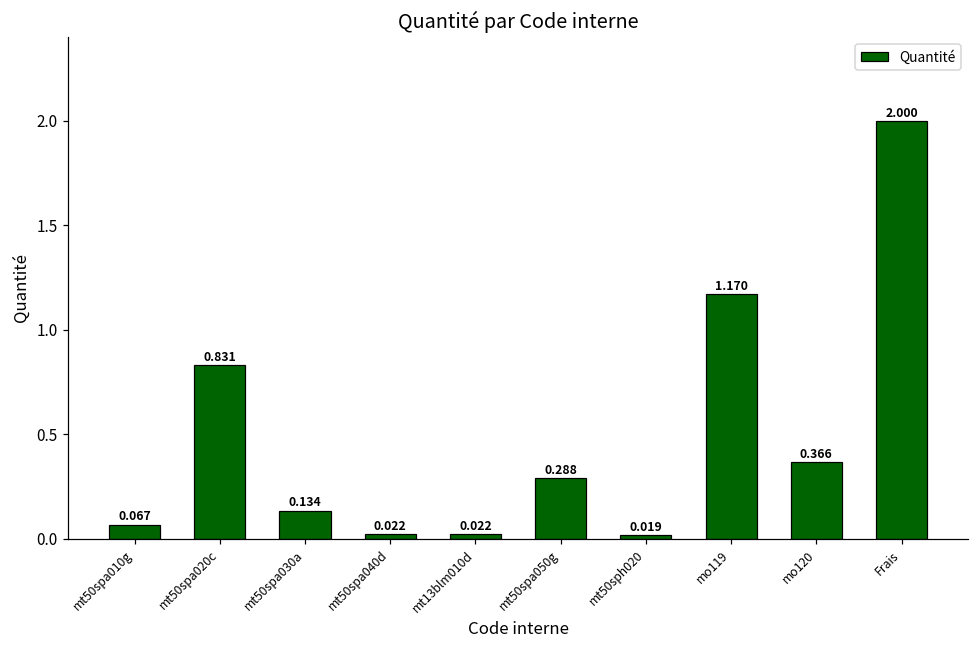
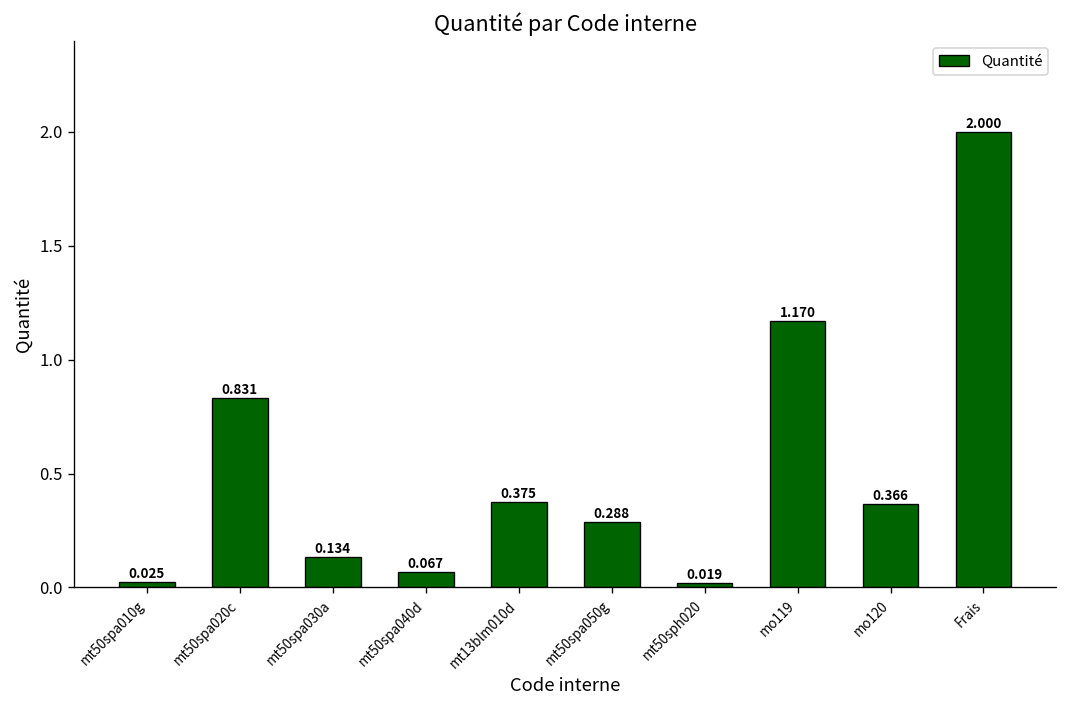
  {
-   "mt50spa010g": 0.067,
+   "mt50spa010g": 0.025,
    "mt50spa020c": 0.831,
    "mt50spa030a": 0.134,
-   "mt50spa040d": 0.022,
-   "mt13blm010d": 0.022,
+   "mt50spa040d": 0.067,
+   "mt13blm010d": 0.375,
    "mt50spa050g": 0.288,
    "mt50sph020": 0.019,
    "mo119": 1.170,
    "mo120": 0.366,
    "Frais": 2.000
  }
